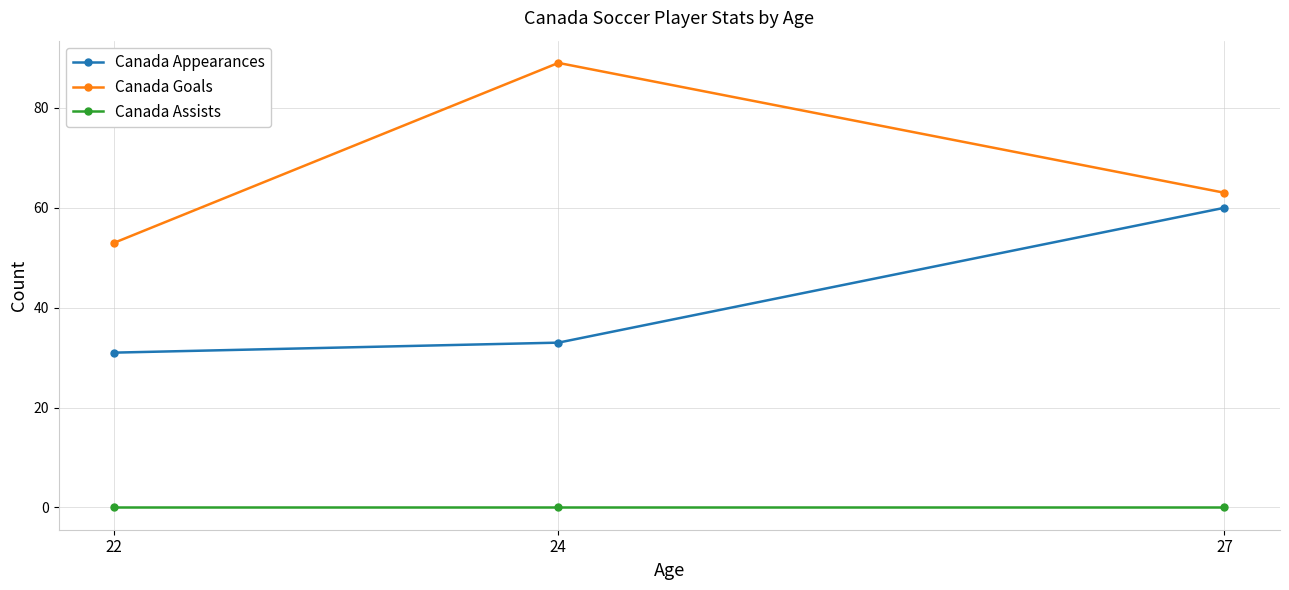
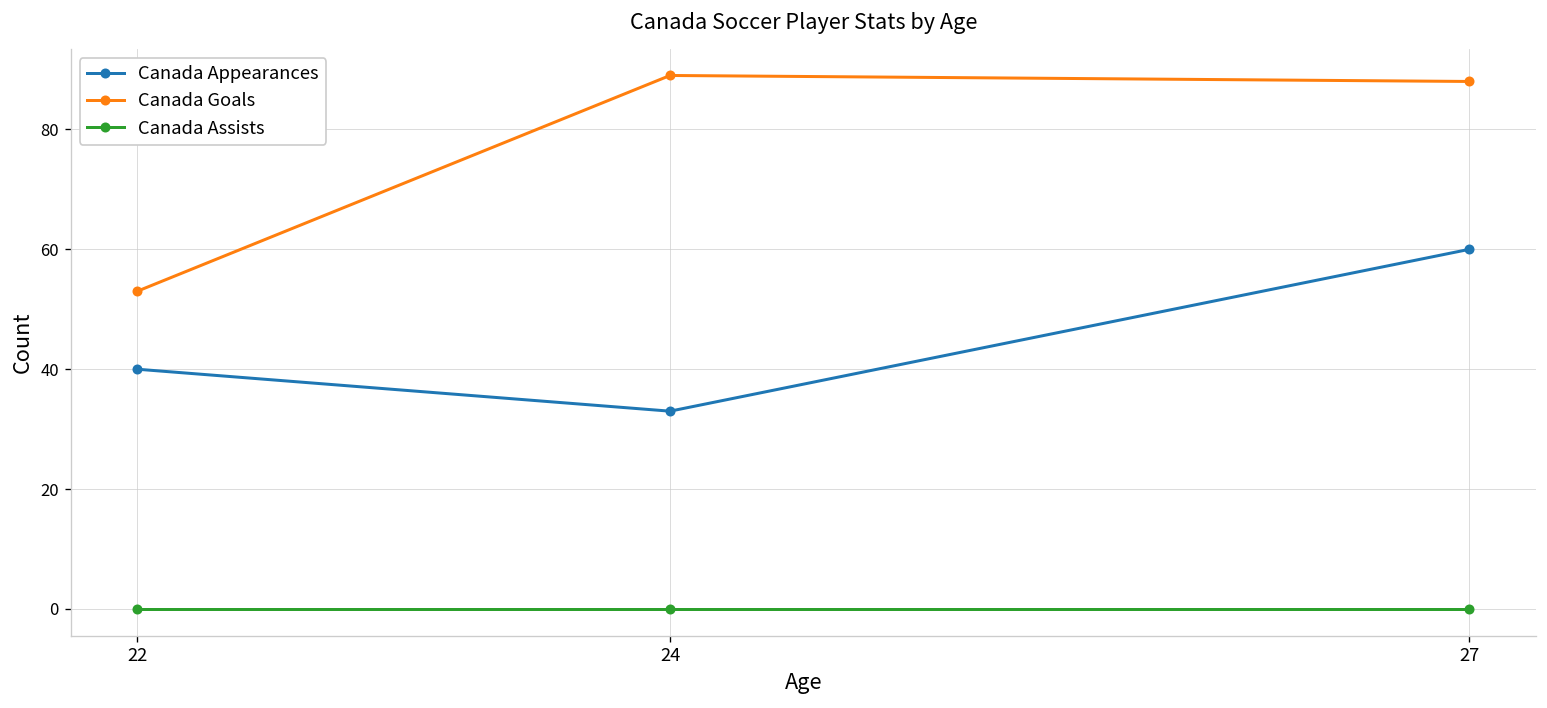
  {
    "Canada Appearances": {
-     "22": 31,
+     "22": 40,
      "24": 33,
      "27": 60
    },
    "Canada Goals": {
      "22": 53,
      "24": 89,
-     "27": 63
+     "27": 88
    },
    "Canada Assists": {
      "22": 0,
      "24": 0,
      "27": 0
    }
  }
